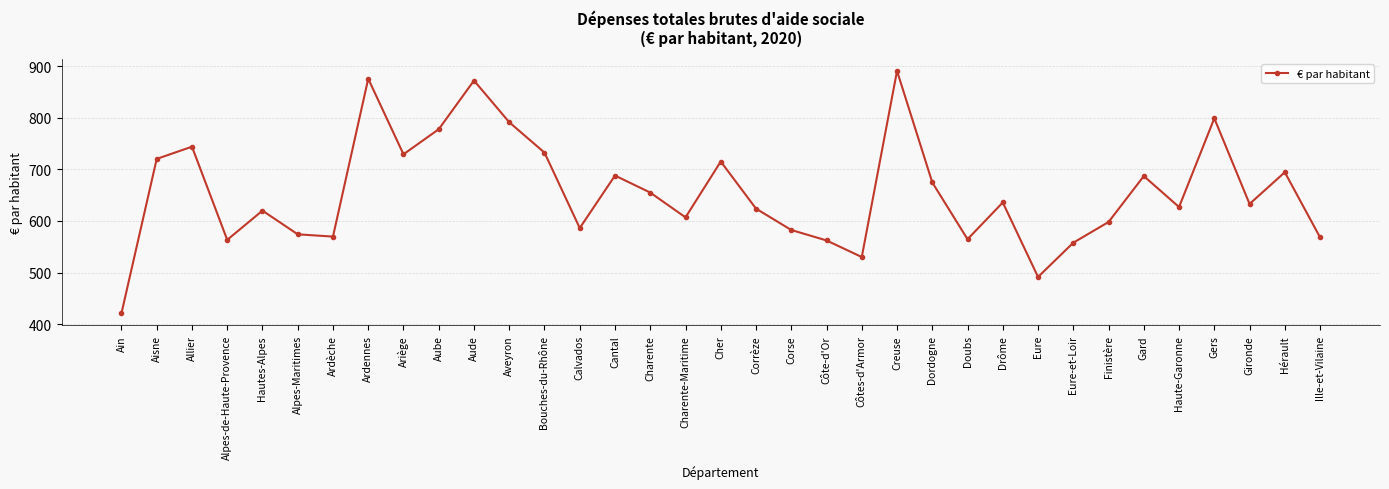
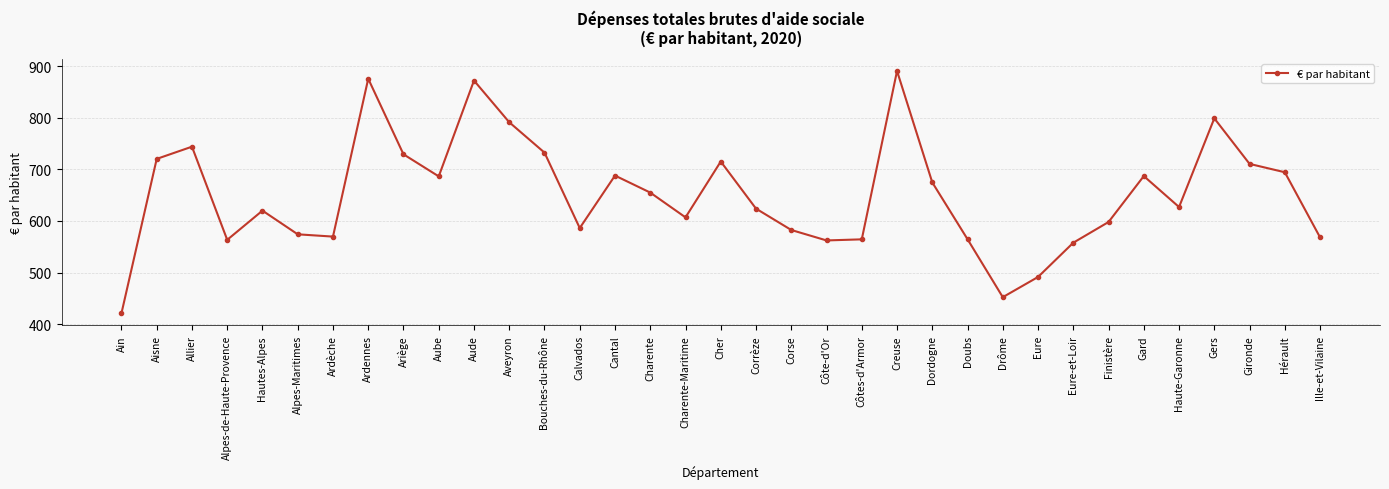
  {
    "Ain": 420,
    "Aisne": 720,
    "Allier": 740,
    "Alpes-de-Haute-Provence": 560,
    "Hautes-Alpes": 620,
    "Alpes-Maritimes": 570,
    "Ardèche": 570,
    "Ardennes": 880,
    "Ariège": 730,
-   "Aube": 780,
+   "Aube": 690,
    "Aude": 870,
    "Aveyron": 790,
    "Bouches-du-Rhône": 730,
    "Calvados": 590,
    "Cantal": 690,
    "Charente": 650,
    "Charente-Maritime": 610,
    "Cher": 720,
    "Corrèze": 620,
    "Corse": 580,
    "Côte-d'Or": 560,
-   "Côtes-d'Armor": 530,
+   "Côtes-d'Armor": 560,
    "Creuse": 890,
    "Dordogne": 670,
    "Doubs": 560,
-   "Drôme": 640,
+   "Drôme": 450,
    "Eure": 490,
    "Eure-et-Loir": 560,
    "Finistère": 600,
    "Gard": 690,
    "Haute-Garonne": 630,
    "Gers": 800,
-   "Gironde": 630,
+   "Gironde": 710,
    "Hérault": 690,
    "Ille-et-Vilaine": 570
  }
